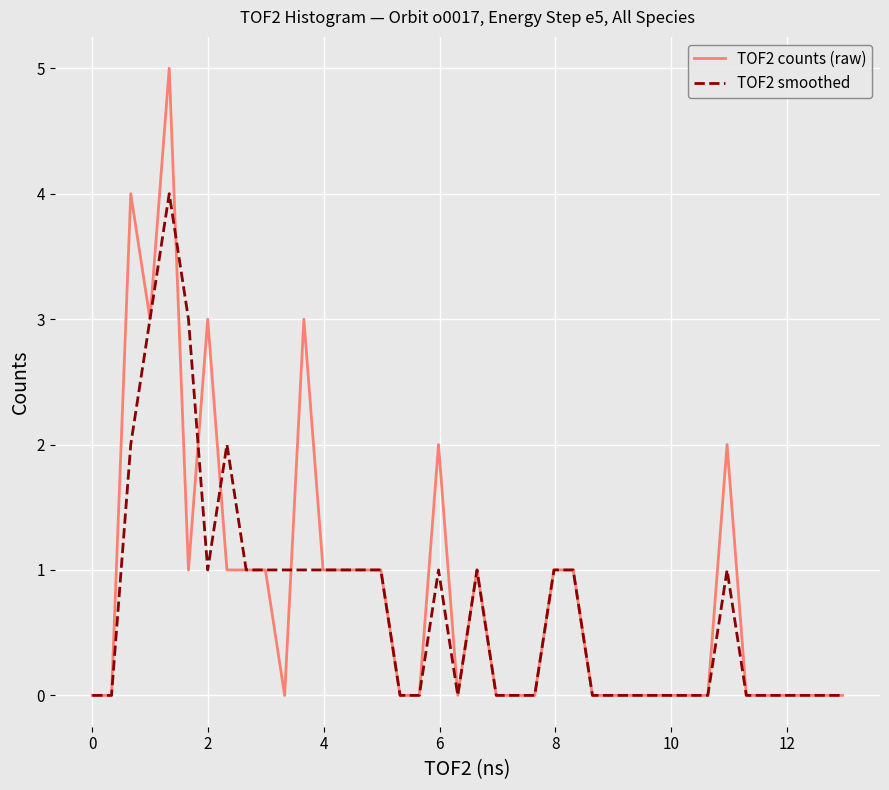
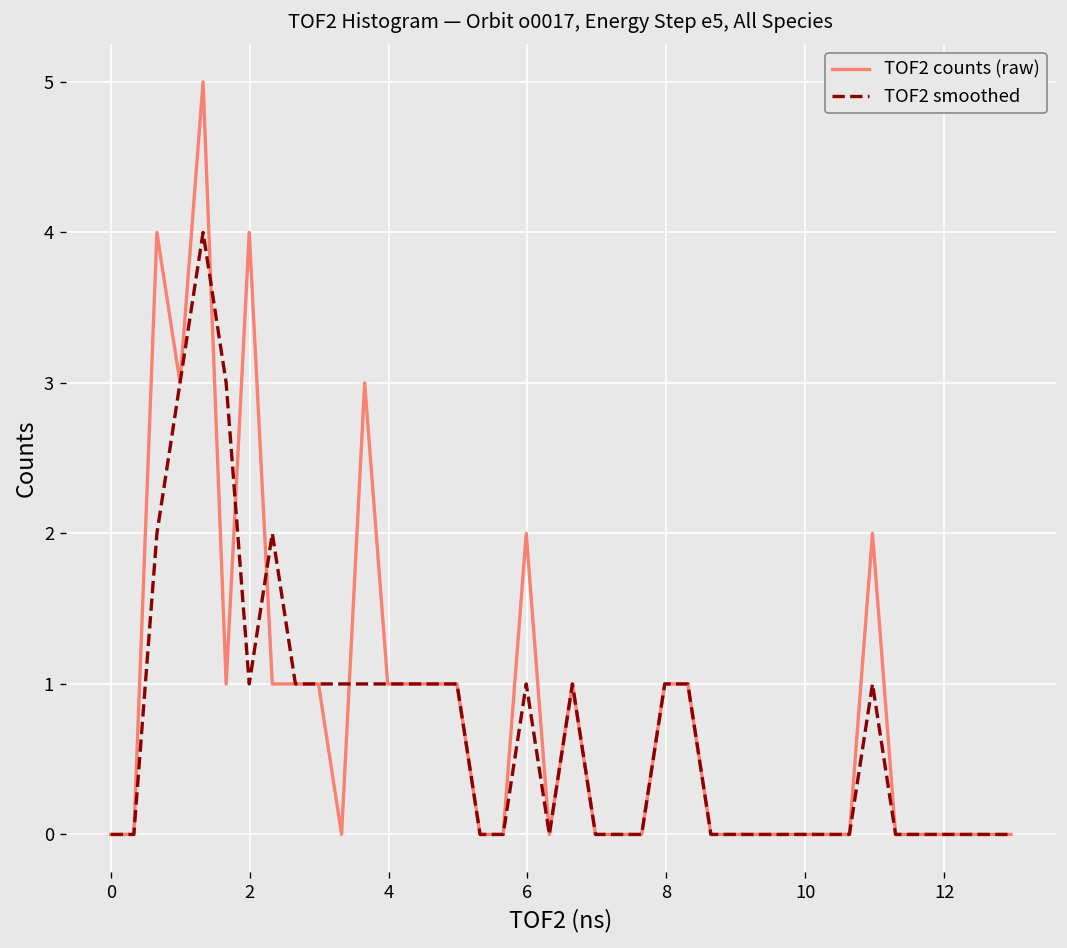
  {
    "TOF2 counts (raw)": {
-     "2": 3
+     "2": 4
    },
    "TOF2 smoothed": {
      "2": 1
    }
  }
